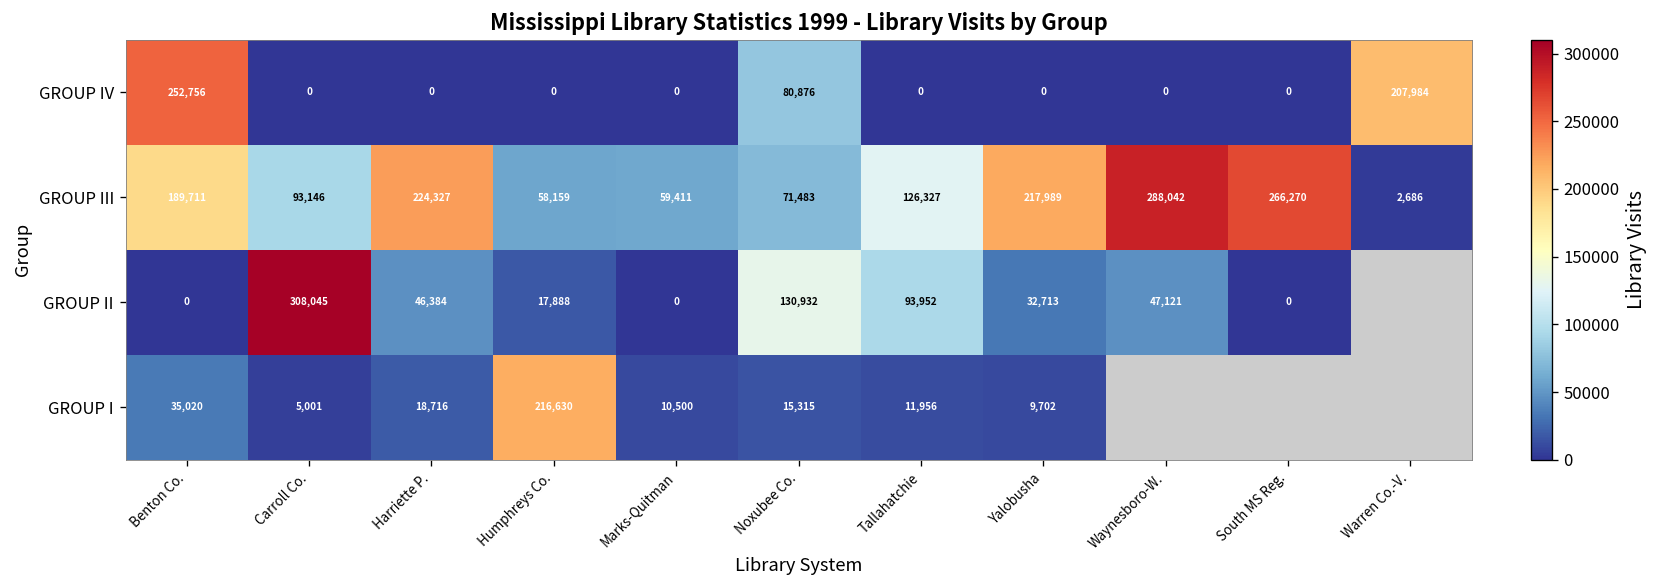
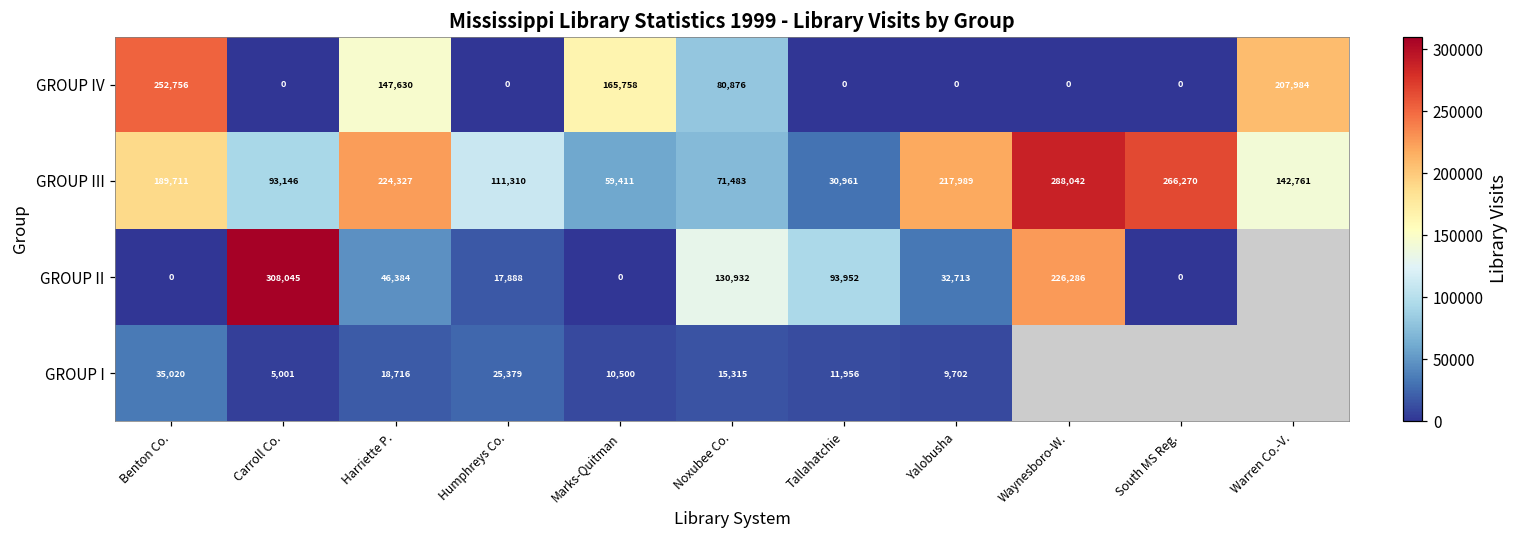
  {
    "GROUP IV": {
      "Benton Co.": "252,756",
      "Carroll Co.": "0",
-     "Harriette P.": "0",
+     "Harriette P.": "147,630",
      "Humphreys Co.": "0",
-     "Marks-Quitman": "0",
+     "Marks-Quitman": "165,758",
      "Noxubee Co.": "80,876",
      "Tallahatchie": "0",
      "Yalobusha": "0",
      "Waynesboro-W.": "0",
      "South MS Reg.": "0",
      "Warren Co.-V.": "207,984"
    },
    "GROUP III": {
      "Benton Co.": "189,711",
      "Carroll Co.": "93,146",
      "Harriette P.": "224,327",
-     "Humphreys Co.": "58,159",
+     "Humphreys Co.": "111,310",
      "Marks-Quitman": "59,411",
      "Noxubee Co.": "71,483",
-     "Tallahatchie": "126,327",
+     "Tallahatchie": "30,961",
      "Yalobusha": "217,989",
      "Waynesboro-W.": "288,042",
      "South MS Reg.": "266,270",
-     "Warren Co.-V.": "2,686"
+     "Warren Co.-V.": "142,761"
    },
    "GROUP II": {
      "Benton Co.": "0",
      "Carroll Co.": "308,045",
      "Harriette P.": "46,384",
      "Humphreys Co.": "17,888",
      "Marks-Quitman": "0",
      "Noxubee Co.": "130,932",
      "Tallahatchie": "93,952",
      "Yalobusha": "32,713",
-     "Waynesboro-W.": "47,121",
+     "Waynesboro-W.": "226,286",
      "South MS Reg.": "0"
    },
    "GROUP I": {
      "Benton Co.": "35,020",
      "Carroll Co.": "5,001",
      "Harriette P.": "18,716",
-     "Humphreys Co.": "216,630",
+     "Humphreys Co.": "25,379",
      "Marks-Quitman": "10,500",
      "Noxubee Co.": "15,315",
      "Tallahatchie": "11,956",
      "Yalobusha": "9,702"
    }
  }
